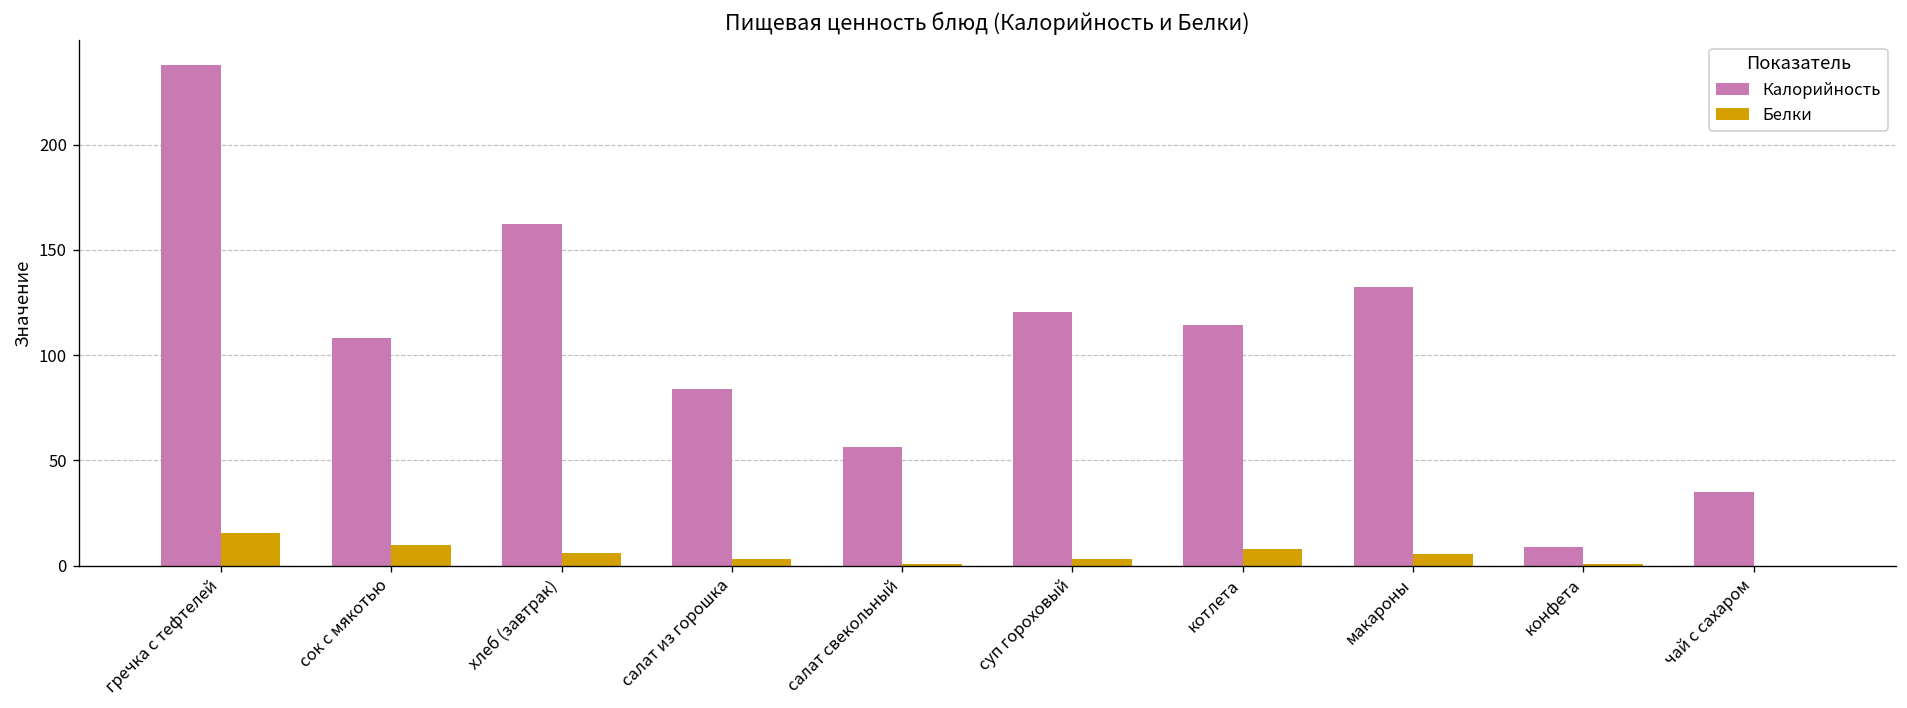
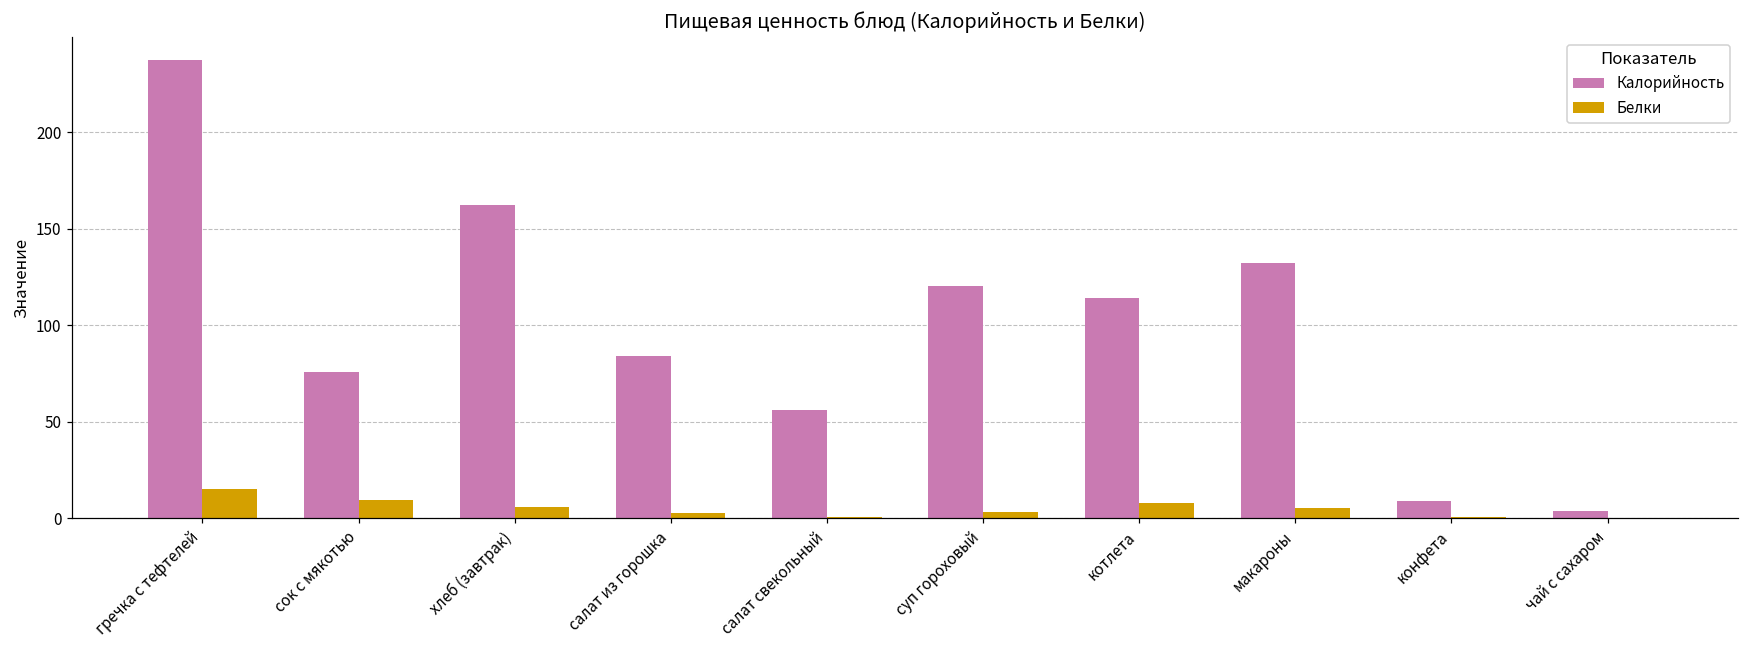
  {
    "Калорийность": {
      "гречка с тефтелей": 238,
-     "сок с мякотью": 108,
+     "сок с мякотью": 76,
      "хлеб (завтрак)": 162,
      "салат из горошка": 84,
      "салат свекольный": 56,
      "суп гороховый": 121,
      "котлета": 114,
      "макароны": 133,
      "конфета": 9,
-     "чай с сахаром": 35
+     "чай с сахаром": 4
    },
    "Белки": {
      "гречка с тефтелей": 15,
      "сок с мякотью": 10,
      "хлеб (завтрак)": 6,
      "салат из горошка": 3,
      "суп гороховый": 3,
      "котлета": 8,
      "макароны": 6,
      "чай с сахаром": 0
    }
  }
